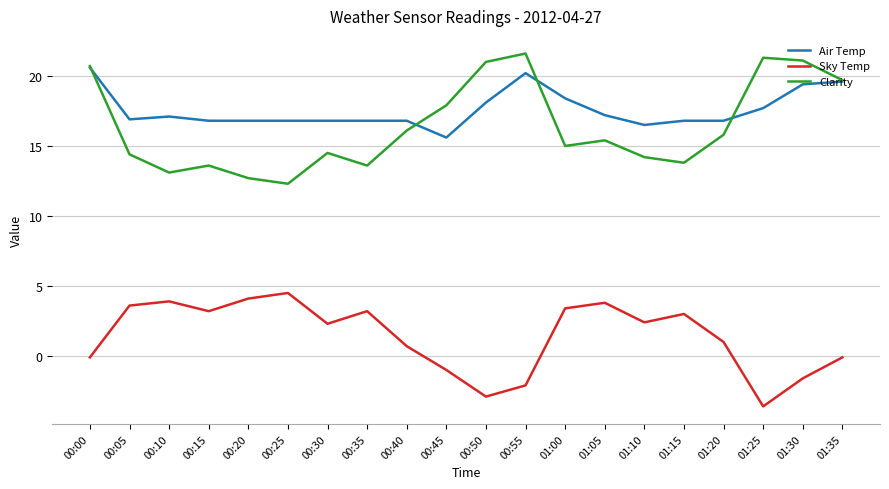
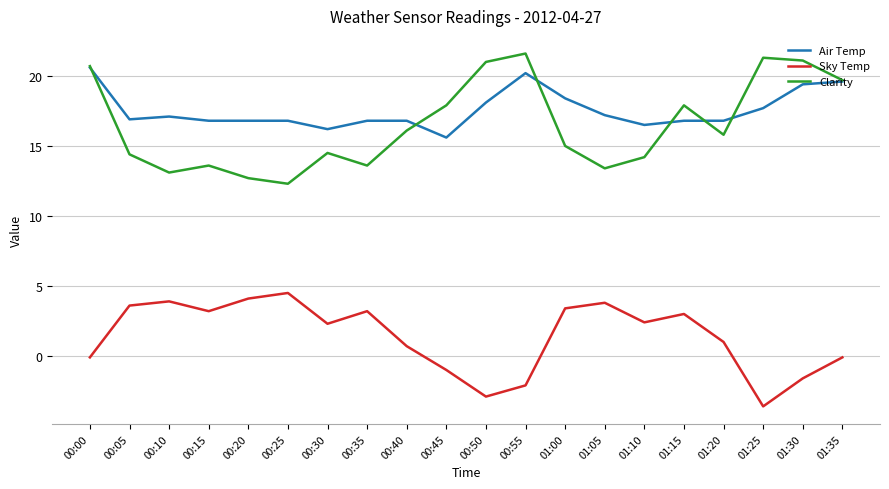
  {
    "Air Temp": {
      "00:05": 16.9,
      "00:10": 17.1,
      "00:15": 16.8,
      "00:20": 16.8,
      "00:25": 16.8,
-     "00:30": 16.8,
+     "00:30": 16.2,
      "00:35": 16.8,
      "00:40": 16.8,
      "00:45": 15.6,
      "00:50": 18.1,
      "00:55": 20.2,
      "01:00": 18.4,
      "01:05": 17.2,
      "01:10": 16.5,
      "01:15": 16.8,
      "01:20": 16.8,
      "01:25": 17.7,
      "01:30": 19.4
    },
    "Sky Temp": {
      "00:00": -0.1,
      "00:05": 3.6,
      "00:10": 3.9,
      "00:15": 3.2,
      "00:20": 4.1,
      "00:25": 4.5,
      "00:30": 2.3,
      "00:35": 3.2,
      "00:40": 0.7,
      "00:45": -1.0,
      "00:50": -2.9,
      "00:55": -2.1,
      "01:00": 3.4,
      "01:05": 3.8,
      "01:10": 2.4,
      "01:15": 3.0,
      "01:20": 1.0,
      "01:25": -3.6,
      "01:30": -1.6,
      "01:35": -0.1
    },
    "Clarity": {
      "00:05": 14.4,
      "00:10": 13.1,
      "00:15": 13.6,
      "00:20": 12.7,
      "00:25": 12.3,
      "00:30": 14.5,
      "00:35": 13.6,
      "00:40": 16.1,
      "00:45": 17.9,
      "00:50": 21.0,
      "00:55": 21.6,
      "01:00": 15.0,
-     "01:05": 15.4,
+     "01:05": 13.4,
      "01:10": 14.2,
-     "01:15": 13.8,
+     "01:15": 17.9,
      "01:20": 15.8,
      "01:25": 21.3,
      "01:30": 21.1
    }
  }
